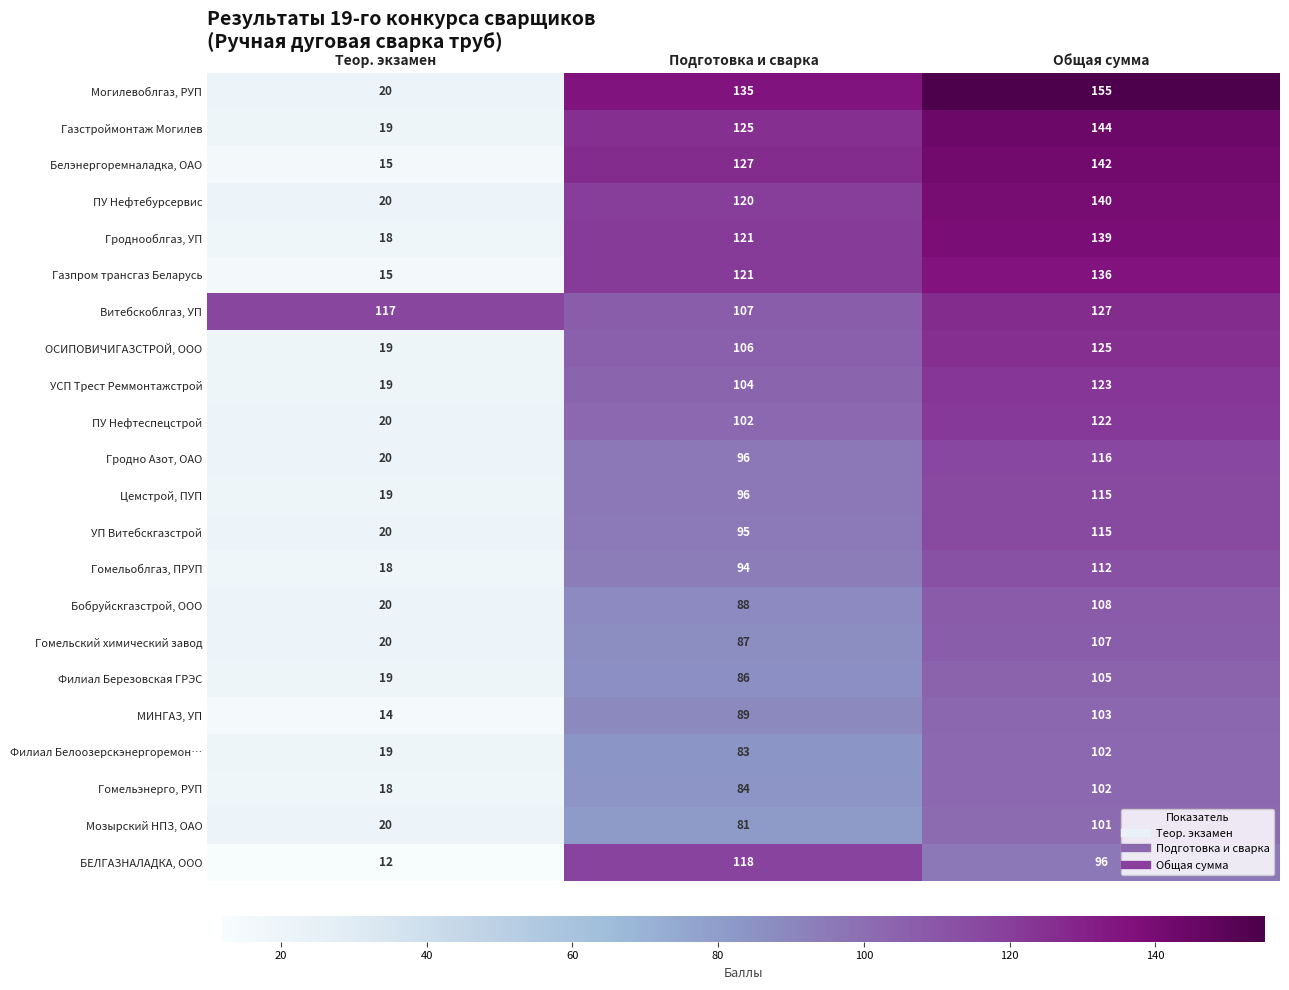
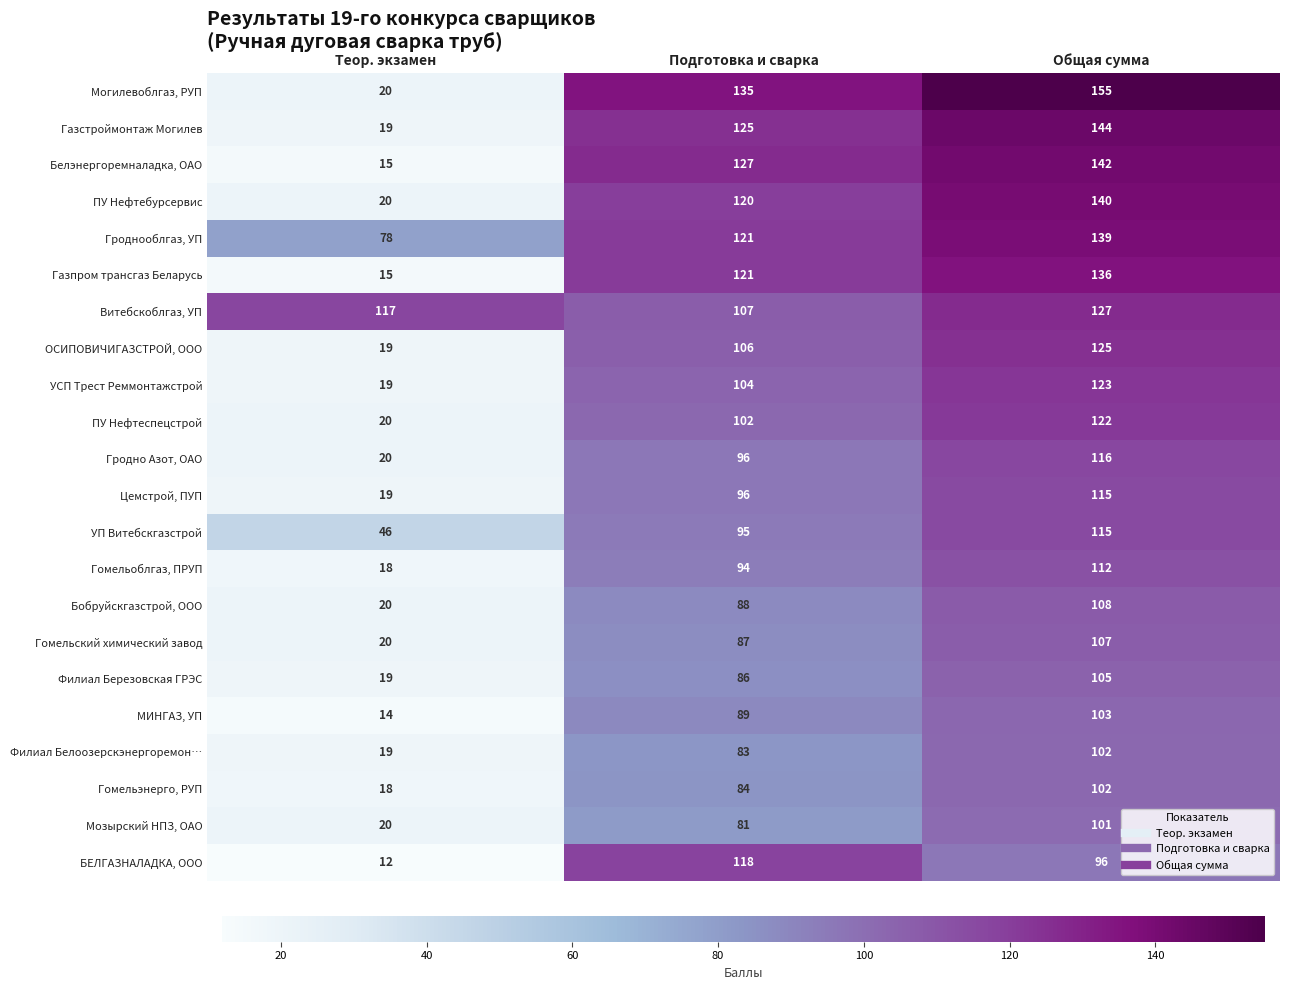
  {
    "Могилевоблгаз, РУП": {
      "Теор. экзамен": 20,
      "Подготовка и сварка": 135,
      "Общая сумма": 155
    },
    "Газстроймонтаж Могилев": {
      "Теор. экзамен": 19,
      "Подготовка и сварка": 125,
      "Общая сумма": 144
    },
    "Белэнергоремналадка, ОАО": {
      "Теор. экзамен": 15,
      "Подготовка и сварка": 127,
      "Общая сумма": 142
    },
    "ПУ Нефтебурсервис": {
      "Теор. экзамен": 20,
      "Подготовка и сварка": 120,
      "Общая сумма": 140
    },
    "Гроднооблгаз, УП": {
-     "Теор. экзамен": 18,
+     "Теор. экзамен": 78,
      "Подготовка и сварка": 121,
      "Общая сумма": 139
    },
    "Газпром трансгаз Беларусь": {
      "Теор. экзамен": 15,
      "Подготовка и сварка": 121,
      "Общая сумма": 136
    },
    "Витебскоблгаз, УП": {
      "Теор. экзамен": 117,
      "Подготовка и сварка": 107,
      "Общая сумма": 127
    },
    "ОСИПОВИЧИГАЗСТРОЙ, ООО": {
      "Теор. экзамен": 19,
      "Подготовка и сварка": 106,
      "Общая сумма": 125
    },
    "УСП Трест Реммонтажстрой": {
      "Теор. экзамен": 19,
      "Подготовка и сварка": 104,
      "Общая сумма": 123
    },
    "ПУ Нефтеспецстрой": {
      "Теор. экзамен": 20,
      "Подготовка и сварка": 102,
      "Общая сумма": 122
    },
    "Гродно Азот, ОАО": {
      "Теор. экзамен": 20,
      "Подготовка и сварка": 96,
      "Общая сумма": 116
    },
    "Цемстрой, ПУП": {
      "Теор. экзамен": 19,
      "Подготовка и сварка": 96,
      "Общая сумма": 115
    },
    "УП Витебскгазстрой": {
-     "Теор. экзамен": 20,
+     "Теор. экзамен": 46,
      "Подготовка и сварка": 95,
      "Общая сумма": 115
    },
    "Гомельоблгаз, ПРУП": {
      "Теор. экзамен": 18,
      "Подготовка и сварка": 94,
      "Общая сумма": 112
    },
    "Бобруйскгазстрой, ООО": {
      "Теор. экзамен": 20,
      "Подготовка и сварка": 88,
      "Общая сумма": 108
    },
    "Гомельский химический завод": {
      "Теор. экзамен": 20,
      "Подготовка и сварка": 87,
      "Общая сумма": 107
    },
    "Филиал Березовская ГРЭС": {
      "Теор. экзамен": 19,
      "Подготовка и сварка": 86,
      "Общая сумма": 105
    },
    "МИНГАЗ, УП": {
      "Теор. экзамен": 14,
      "Подготовка и сварка": 89,
      "Общая сумма": 103
    },
    "Филиал Белоозерскэнергоремон…": {
      "Теор. экзамен": 19,
      "Подготовка и сварка": 83,
      "Общая сумма": 102
    },
    "Гомельэнерго, РУП": {
      "Теор. экзамен": 18,
      "Подготовка и сварка": 84,
      "Общая сумма": 102
    },
    "Мозырский НПЗ, ОАО": {
      "Теор. экзамен": 20,
      "Подготовка и сварка": 81,
      "Общая сумма": 101
    },
    "БЕЛГАЗНАЛАДКА, ООО": {
      "Теор. экзамен": 12,
      "Подготовка и сварка": 118,
      "Общая сумма": 96
    }
  }
